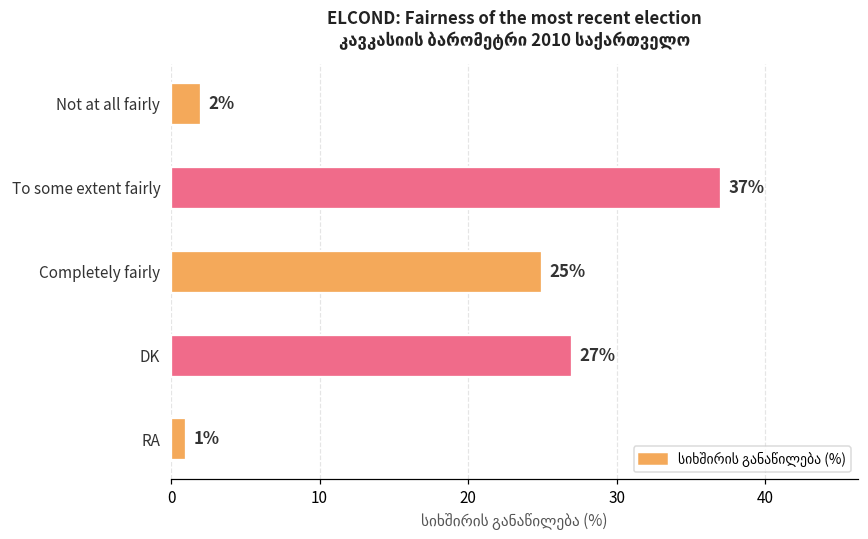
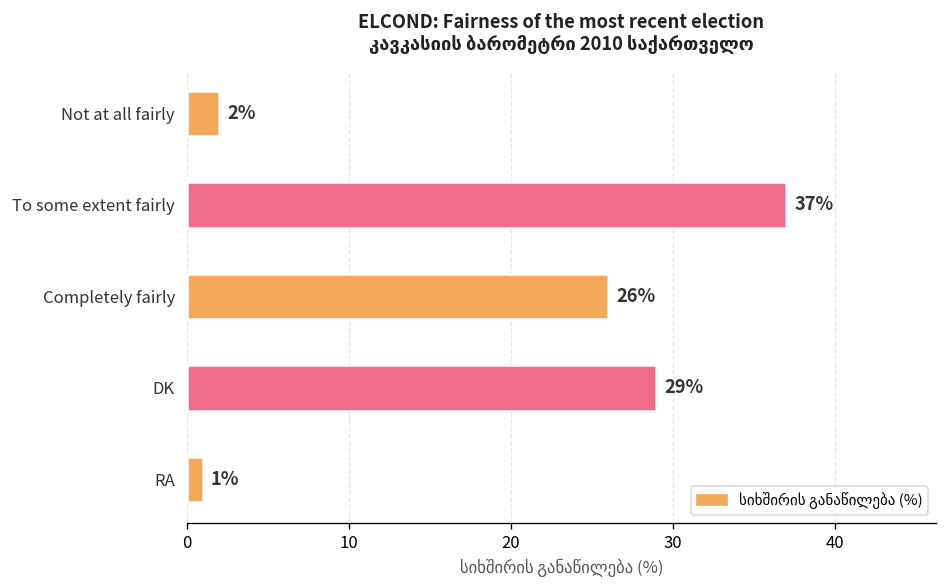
  {
    "Not at all fairly": "2%",
    "To some extent fairly": "37%",
-   "Completely fairly": "25%",
-   "DK": "27%",
+   "Completely fairly": "26%",
+   "DK": "29%",
    "RA": "1%"
  }
